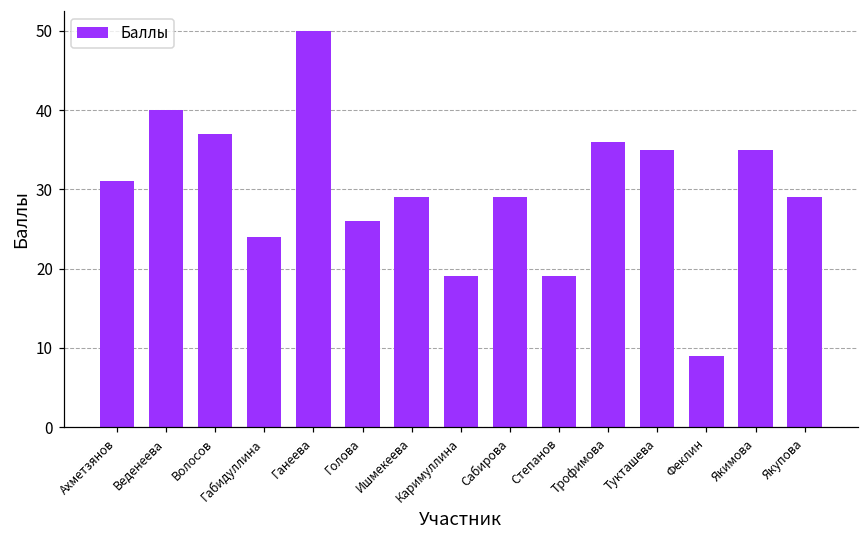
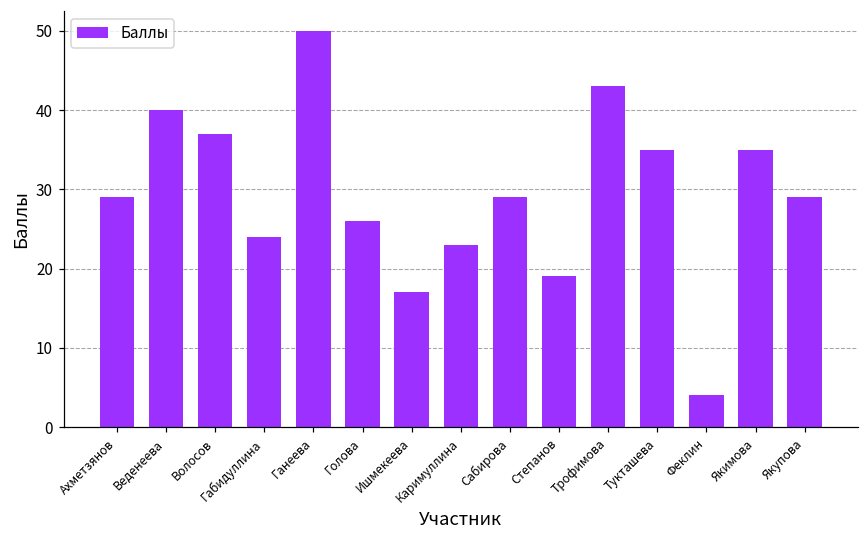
  {
-   "Ахметзянов": 31,
+   "Ахметзянов": 29,
    "Веденеева": 40,
    "Волосов": 37,
    "Габидуллина": 24,
    "Ганеева": 50,
    "Голова": 26,
-   "Ишмекеева": 29,
-   "Каримуллина": 19,
+   "Ишмекеева": 17,
+   "Каримуллина": 23,
    "Сабирова": 29,
    "Степанов": 19,
-   "Трофимова": 36,
+   "Трофимова": 43,
    "Тукташева": 35,
-   "Феклин": 9,
+   "Феклин": 4,
    "Якимова": 35,
    "Якупова": 29
  }
